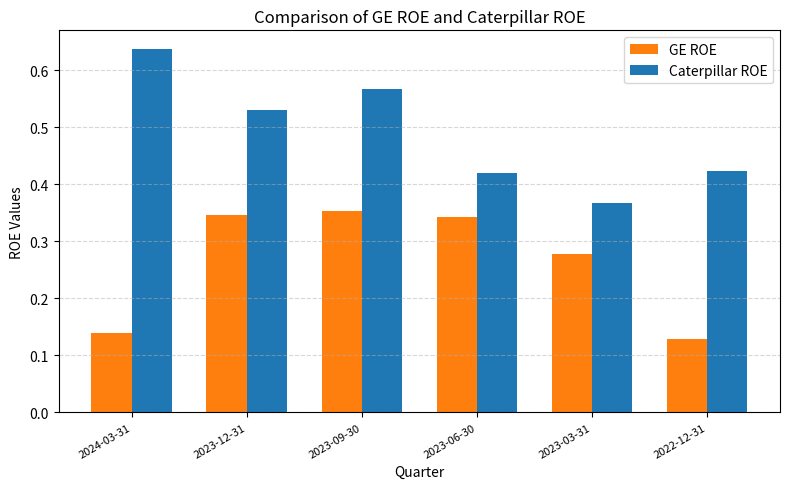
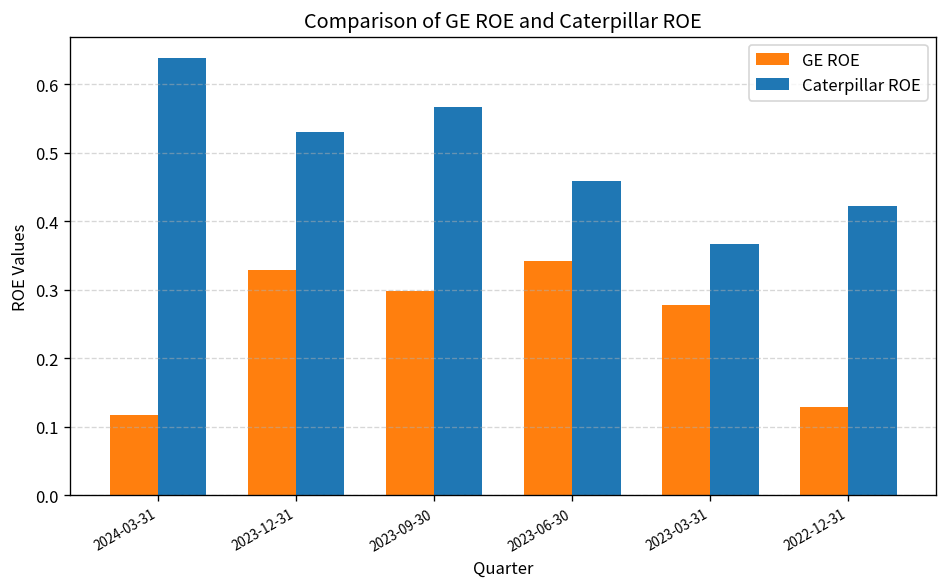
  {
    "GE ROE": {
-     "2024-03-31": 0.14,
-     "2023-12-31": 0.35,
-     "2023-09-30": 0.35,
+     "2024-03-31": 0.12,
+     "2023-12-31": 0.33,
+     "2023-09-30": 0.30,
      "2023-06-30": 0.34,
      "2023-03-31": 0.28,
      "2022-12-31": 0.13
    },
    "Caterpillar ROE": {
      "2024-03-31": 0.64,
      "2023-12-31": 0.53,
      "2023-09-30": 0.57,
-     "2023-06-30": 0.42,
+     "2023-06-30": 0.46,
      "2023-03-31": 0.37,
      "2022-12-31": 0.42
    }
  }
